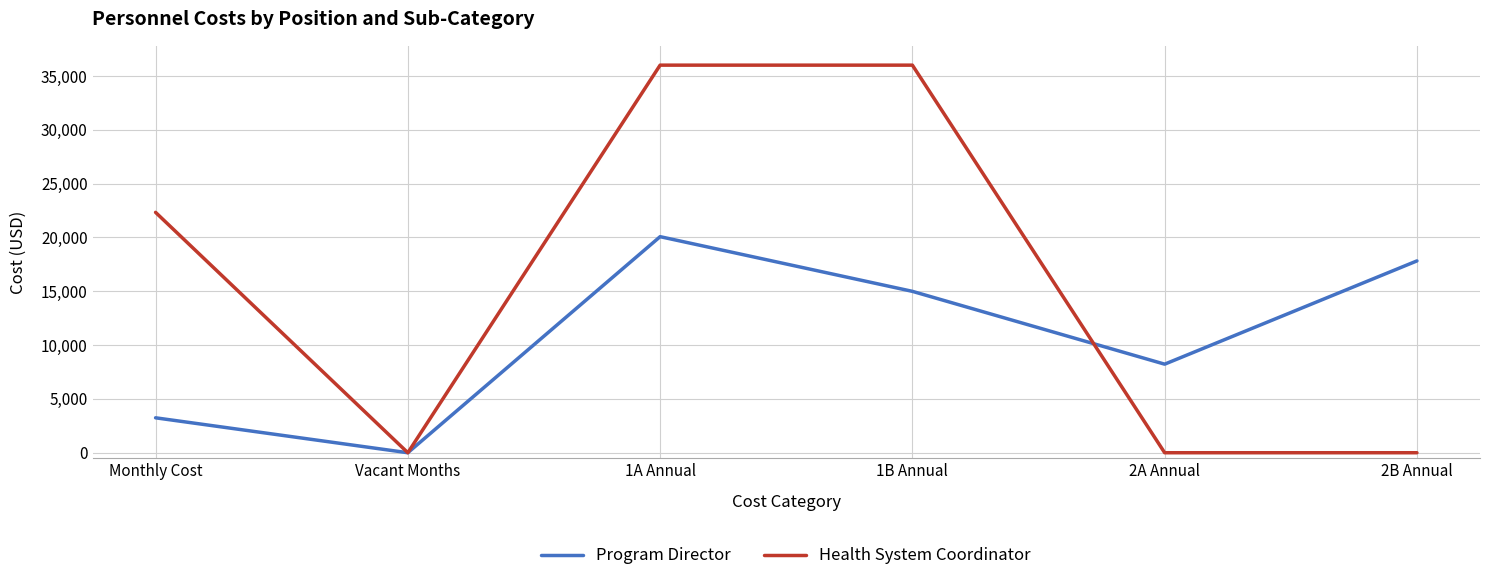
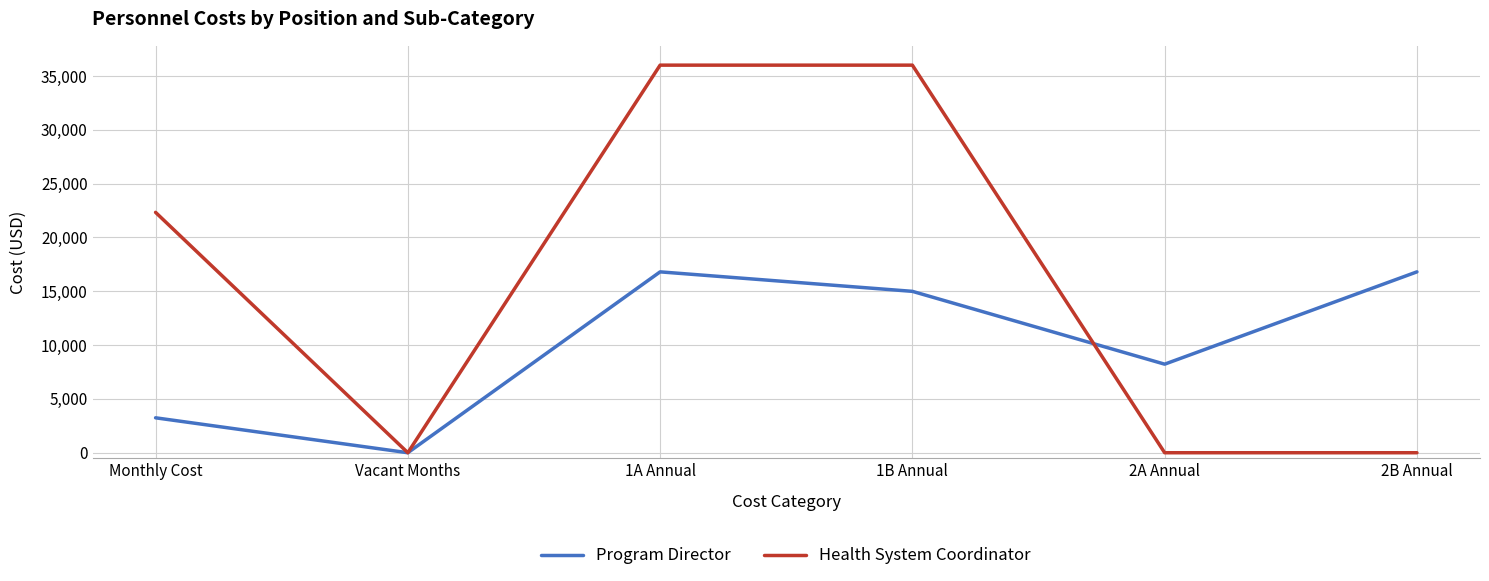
  {
    "Program Director": {
      "Monthly Cost": "3,200",
-     "1A Annual": "20,100",
+     "1A Annual": "16,800",
      "1B Annual": "15,000",
      "2A Annual": "8,200",
-     "2B Annual": "17,800"
+     "2B Annual": "16,800"
    },
    "Health System Coordinator": {
      "Monthly Cost": "22,300",
      "1A Annual": "36,000",
      "1B Annual": "36,000",
      "2A Annual": "0",
      "2B Annual": "0"
    }
  }
